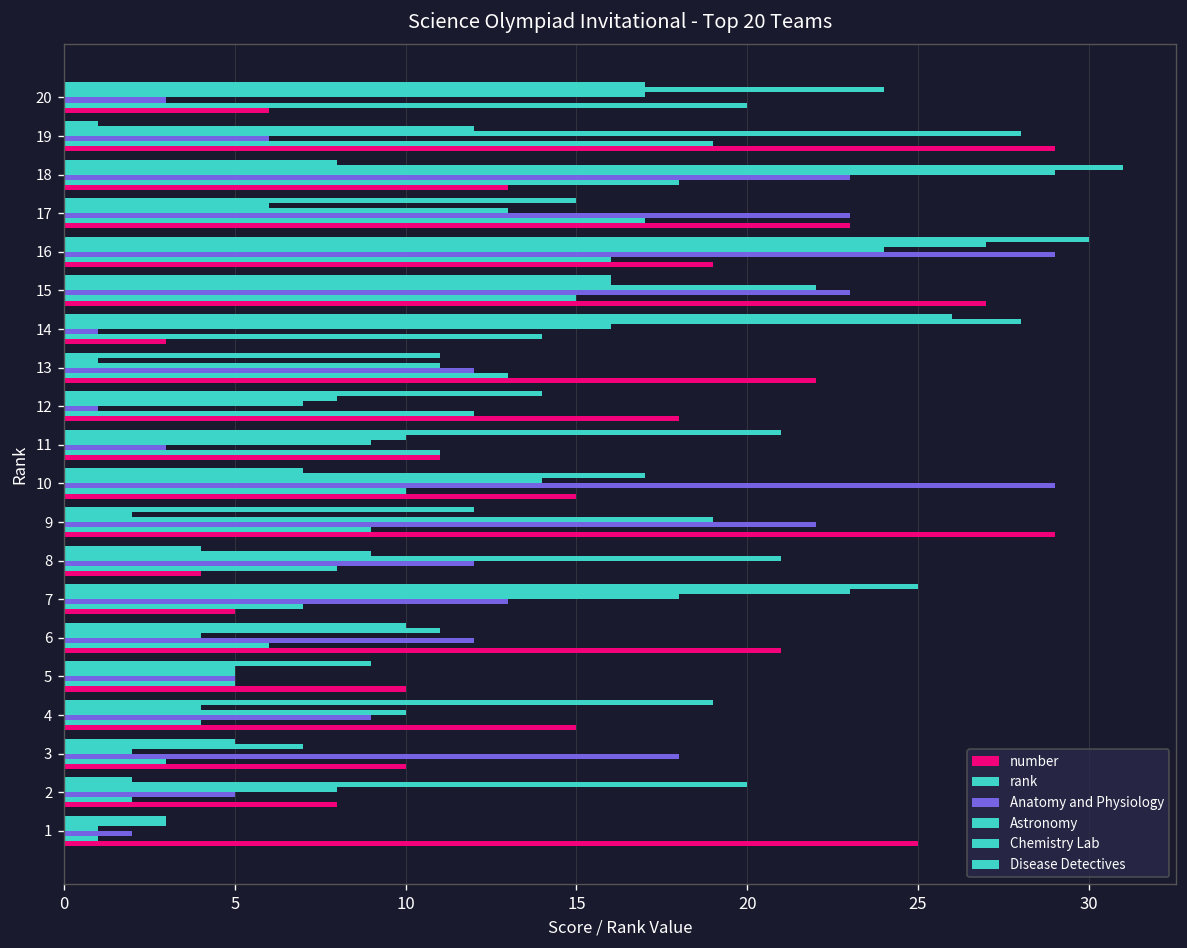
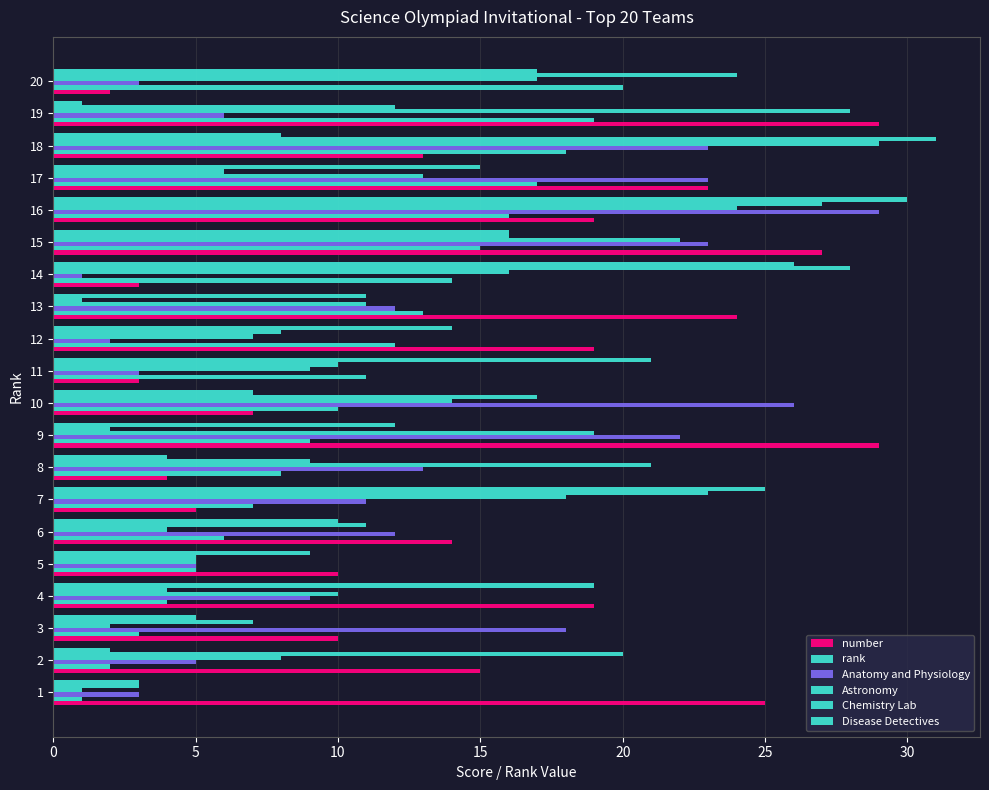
  {
    "number": {
-     "20": 6,
+     "20": 2,
      "19": 29,
      "18": 13,
      "17": 23,
      "16": 19,
      "15": 27,
      "14": 3,
-     "13": 22,
-     "12": 18,
-     "11": 11,
-     "10": 15,
+     "13": 24,
+     "12": 19,
+     "11": 3,
+     "10": 7,
      "9": 29,
      "8": 4,
      "7": 5,
-     "6": 21,
+     "6": 14,
      "5": 10,
-     "4": 15,
+     "4": 19,
      "3": 10,
-     "2": 8,
+     "2": 15,
      "1": 25
    },
    "Anatomy and Physiology": {
      "20": 3,
      "19": 6,
      "18": 23,
      "17": 23,
      "16": 29,
      "15": 23,
      "14": 1,
      "13": 12,
-     "12": 1,
+     "12": 2,
      "11": 3,
-     "10": 29,
+     "10": 26,
      "9": 22,
-     "8": 12,
-     "7": 13,
+     "8": 13,
+     "7": 11,
      "6": 12,
      "5": 5,
      "4": 9,
      "3": 18,
      "2": 5,
-     "1": 2
+     "1": 3
    }
  }
